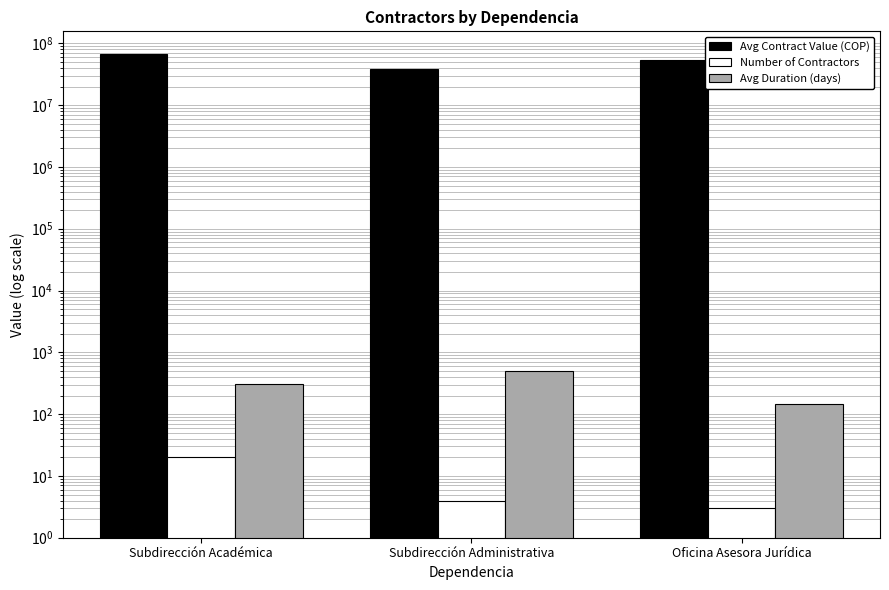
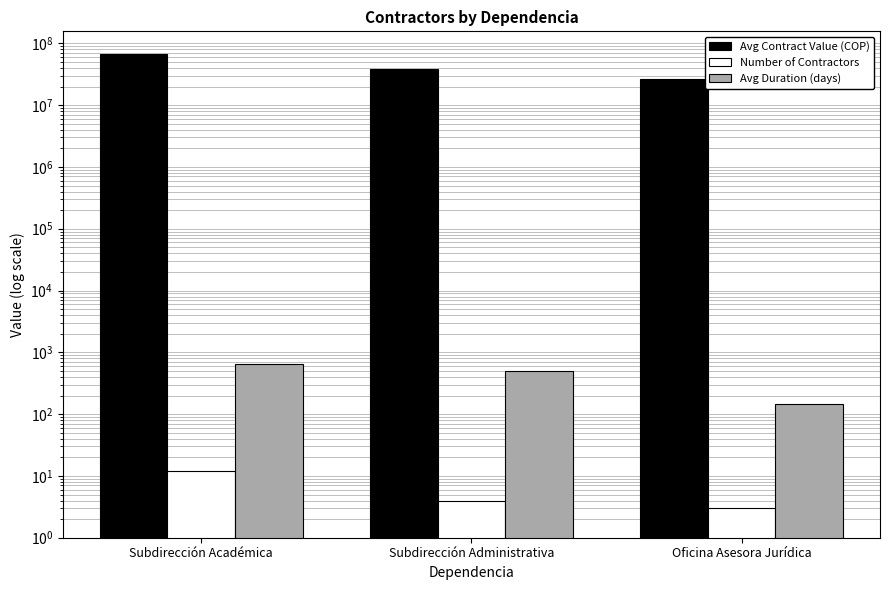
  {
    "Avg Contract Value (COP)": {
      "Subdirección Académica": 70000000,
      "Subdirección Administrativa": 40000000,
-     "Oficina Asesora Jurídica": 50000000
+     "Oficina Asesora Jurídica": 26000000
    },
    "Number of Contractors": {
-     "Subdirección Académica": 20,
+     "Subdirección Académica": 12,
      "Subdirección Administrativa": 4,
      "Oficina Asesora Jurídica": 3
    },
    "Avg Duration (days)": {
-     "Subdirección Académica": 300,
+     "Subdirección Académica": 700,
      "Subdirección Administrativa": 500,
      "Oficina Asesora Jurídica": 150
    }
  }
